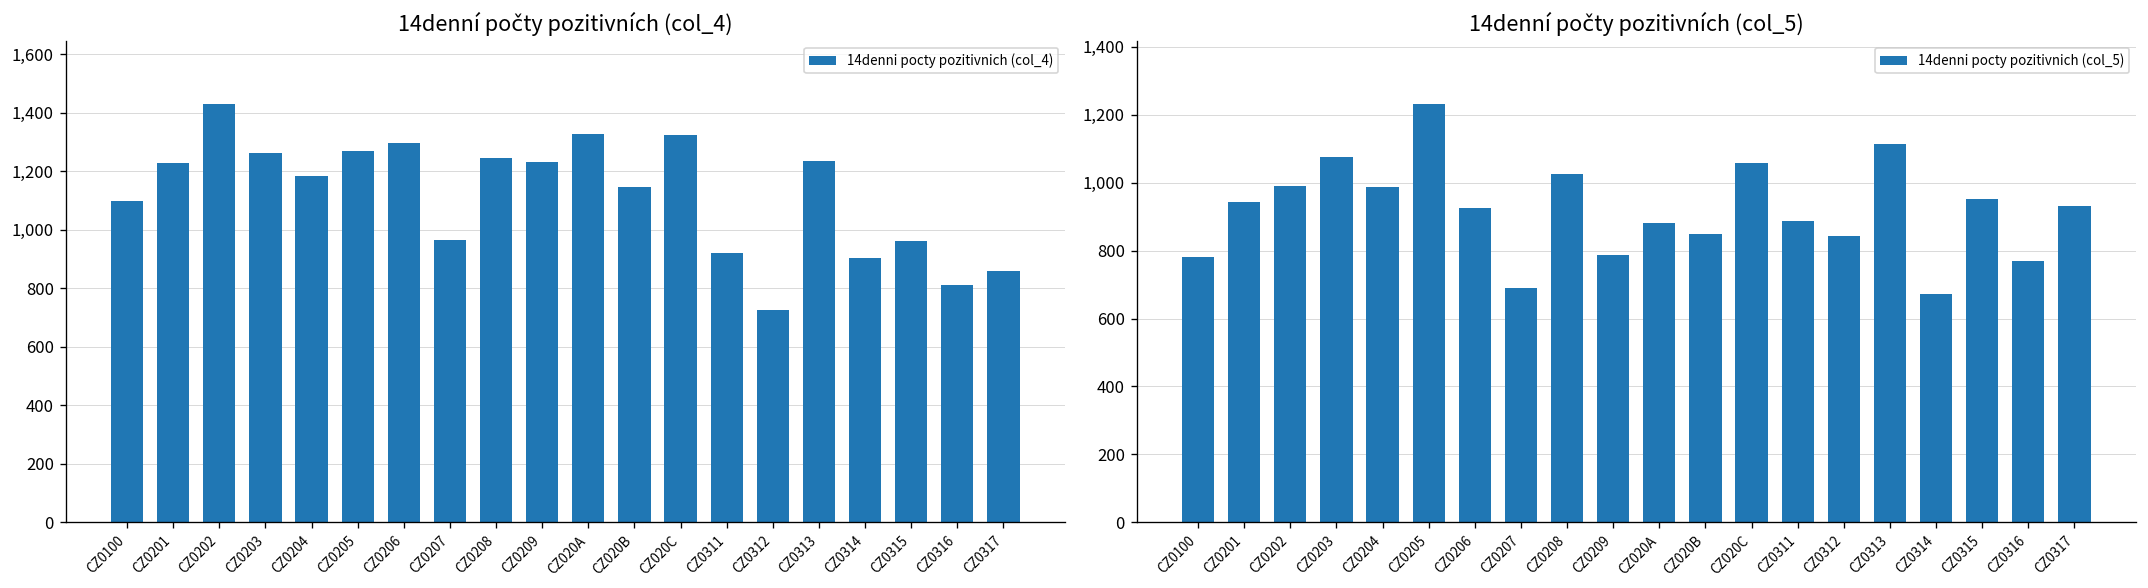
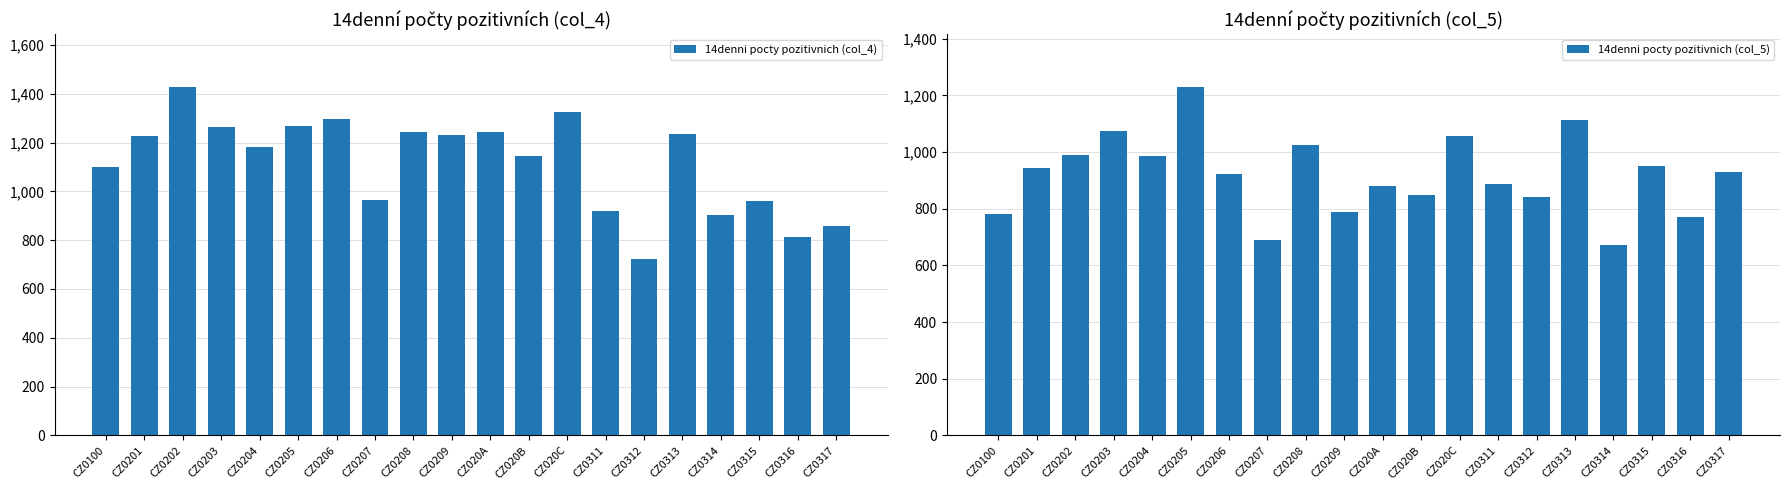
  {
    "14denní počty pozitivních (col_4)": {
      "CZ0100": "1,100",
      "CZ0201": "1,230",
      "CZ0202": "1,430",
      "CZ0203": "1,260",
      "CZ0204": "1,180",
      "CZ0205": "1,270",
      "CZ0206": "1,300",
      "CZ0207": "970",
      "CZ0208": "1,240",
      "CZ0209": "1,230",
-     "CZ020A": "1,330",
+     "CZ020A": "1,240",
      "CZ020B": "1,150",
      "CZ020C": "1,320",
      "CZ0311": "920",
      "CZ0312": "720",
      "CZ0313": "1,240",
      "CZ0314": "900",
      "CZ0315": "960",
      "CZ0316": "810",
      "CZ0317": "860"
    },
    "14denní počty pozitivních (col_5)": {
      "CZ0100": "780",
      "CZ0201": "940",
      "CZ0202": "990",
      "CZ0203": "1,070",
      "CZ0204": "990",
      "CZ0205": "1,230",
      "CZ0206": "920",
      "CZ0207": "690",
      "CZ0208": "1,030",
      "CZ0209": "790",
      "CZ020A": "880",
      "CZ020B": "850",
      "CZ020C": "1,060",
      "CZ0311": "890",
      "CZ0312": "840",
      "CZ0313": "1,110",
      "CZ0314": "670",
      "CZ0315": "950",
      "CZ0316": "770",
      "CZ0317": "930"
    }
  }
